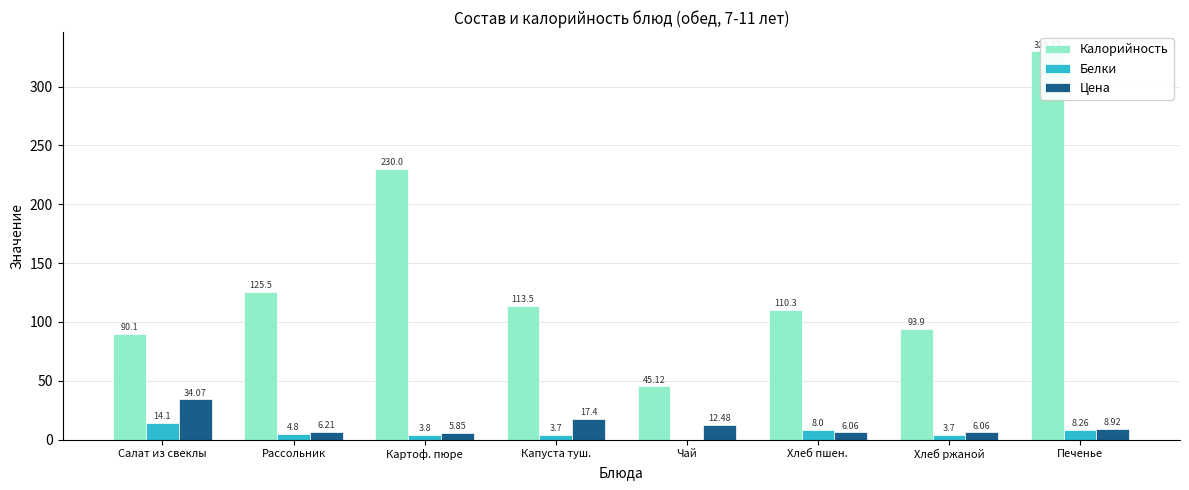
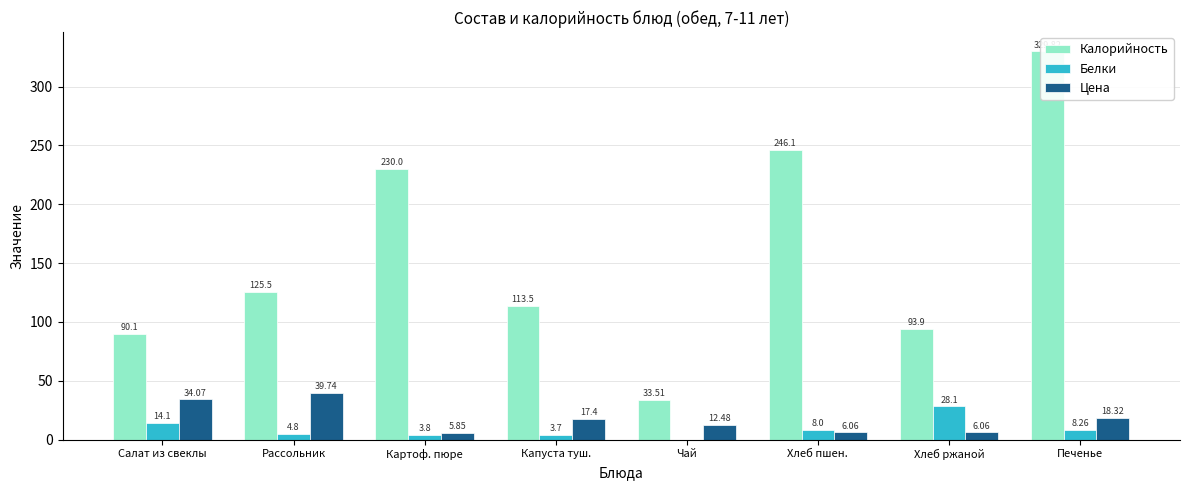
  {
    "Калорийность": {
      "Салат из свеклы": 90.1,
      "Рассольник": 125.5,
      "Картоф. пюре": 230.0,
      "Капуста туш.": 113.5,
-     "Чай": 45.12,
-     "Хлеб пшен.": 110.3,
+     "Чай": 33.51,
+     "Хлеб пшен.": 246.1,
      "Хлеб ржаной": 93.9
    },
    "Белки": {
      "Салат из свеклы": 14.1,
      "Рассольник": 4.8,
      "Картоф. пюре": 3.8,
      "Капуста туш.": 3.7,
      "Хлеб пшен.": 8.0,
-     "Хлеб ржаной": 3.7,
+     "Хлеб ржаной": 28.1,
      "Печенье": 8.26
    },
    "Цена": {
      "Салат из свеклы": 34.07,
-     "Рассольник": 6.21,
+     "Рассольник": 39.74,
      "Картоф. пюре": 5.85,
      "Капуста туш.": 17.4,
      "Чай": 12.48,
      "Хлеб пшен.": 6.06,
      "Хлеб ржаной": 6.06,
-     "Печенье": 8.92
+     "Печенье": 18.32
    }
  }
